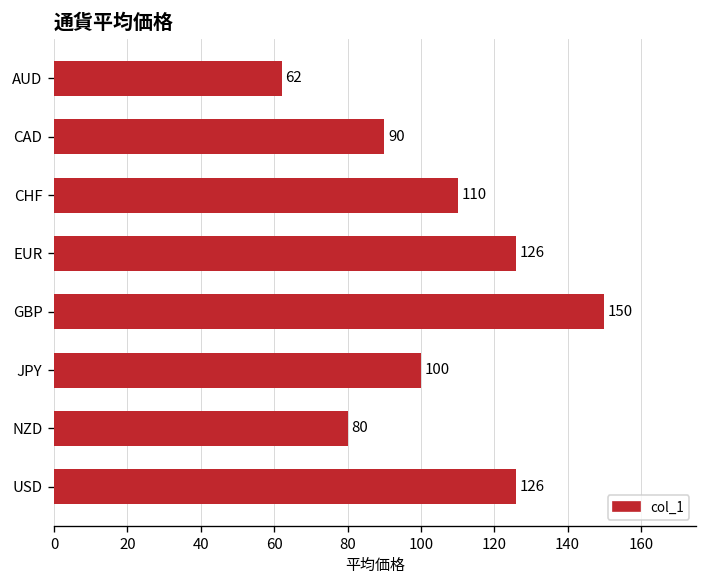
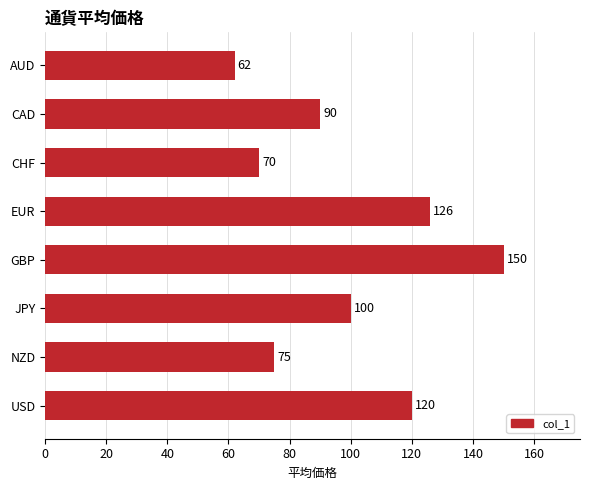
  {
    "AUD": 62,
    "CAD": 90,
-   "CHF": 110,
+   "CHF": 70,
    "EUR": 126,
    "GBP": 150,
    "JPY": 100,
-   "NZD": 80,
-   "USD": 126
+   "NZD": 75,
+   "USD": 120
  }
